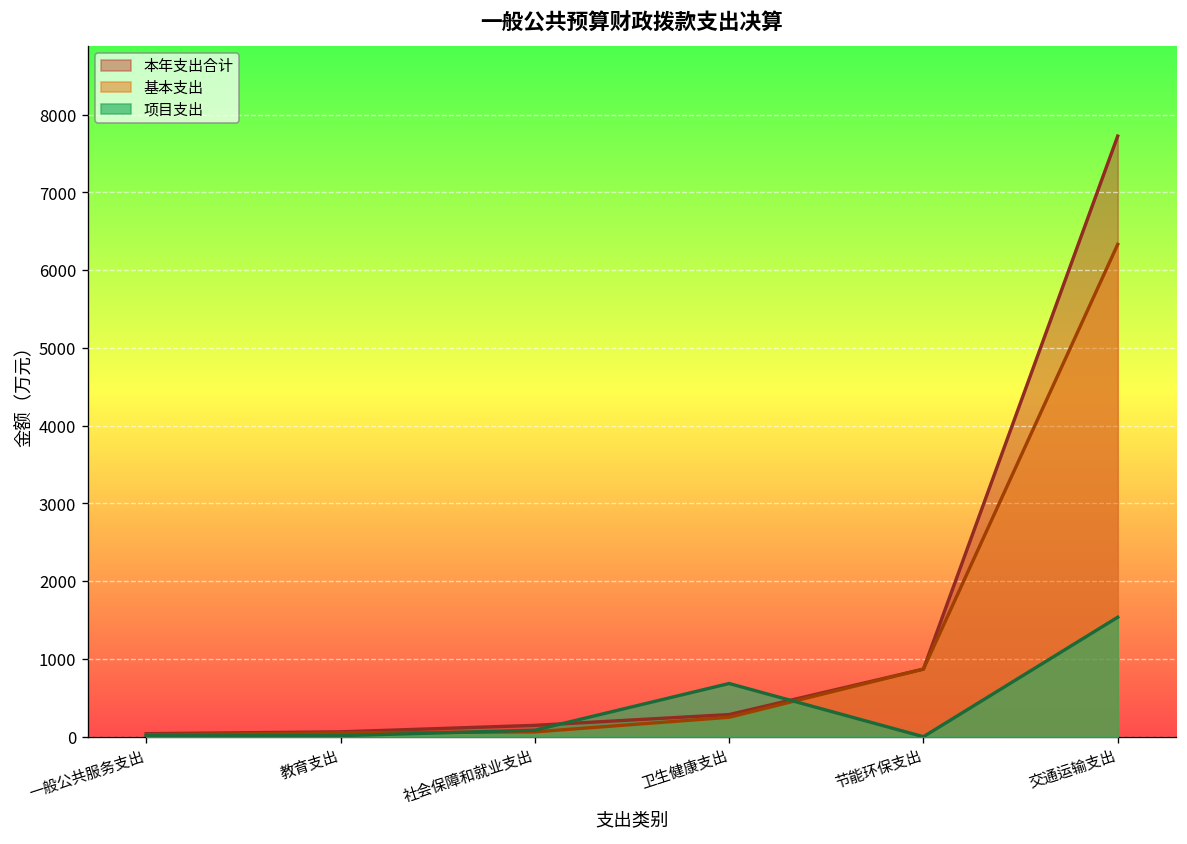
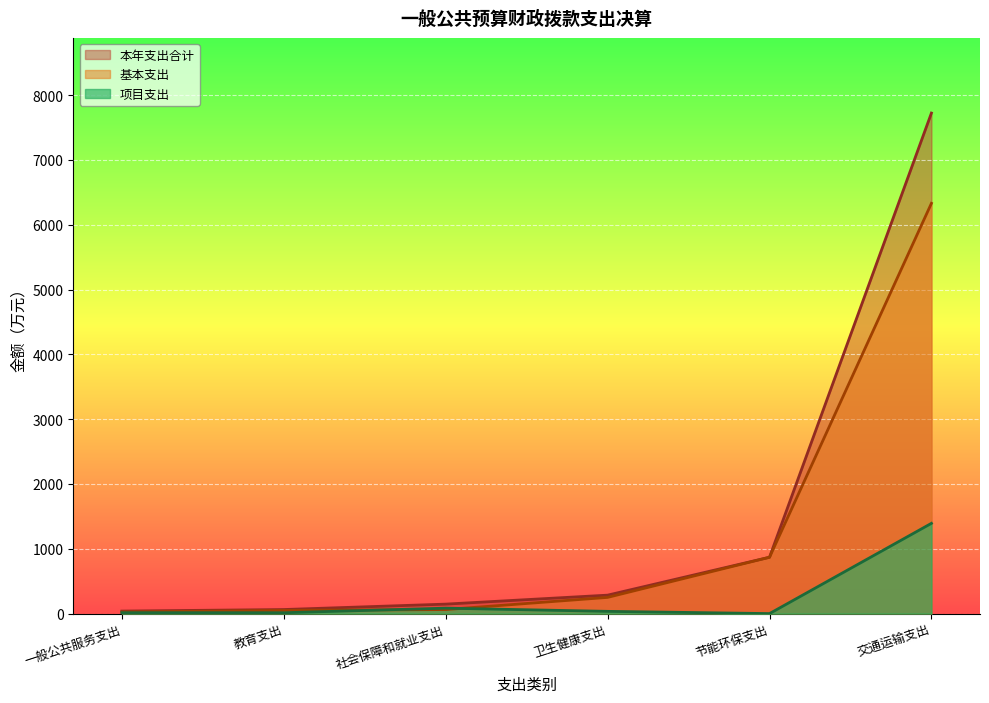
  {
    "项目支出": {
-     "卫生健康支出": 700,
+     "卫生健康支出": 0,
      "节能环保支出": 0,
-     "交通运输支出": 1500
+     "交通运输支出": 1400
    }
  }
